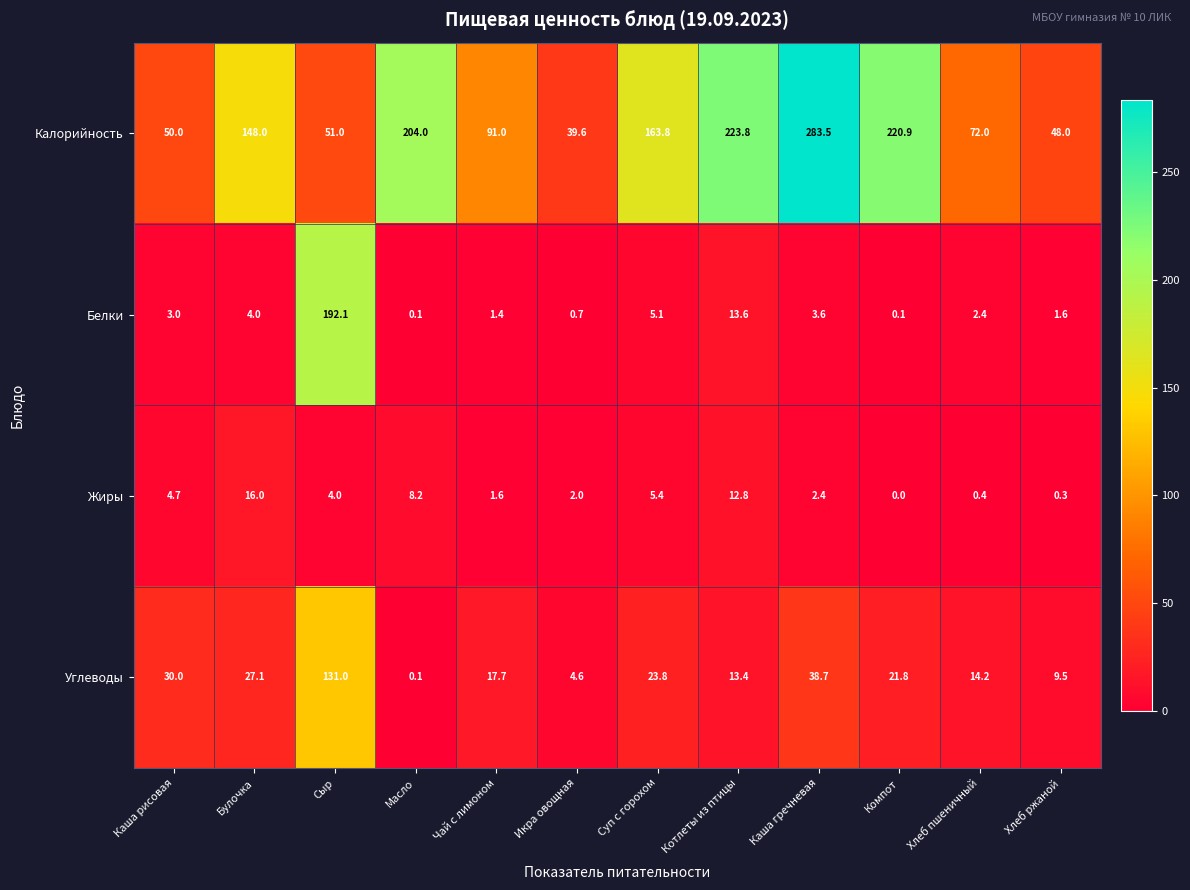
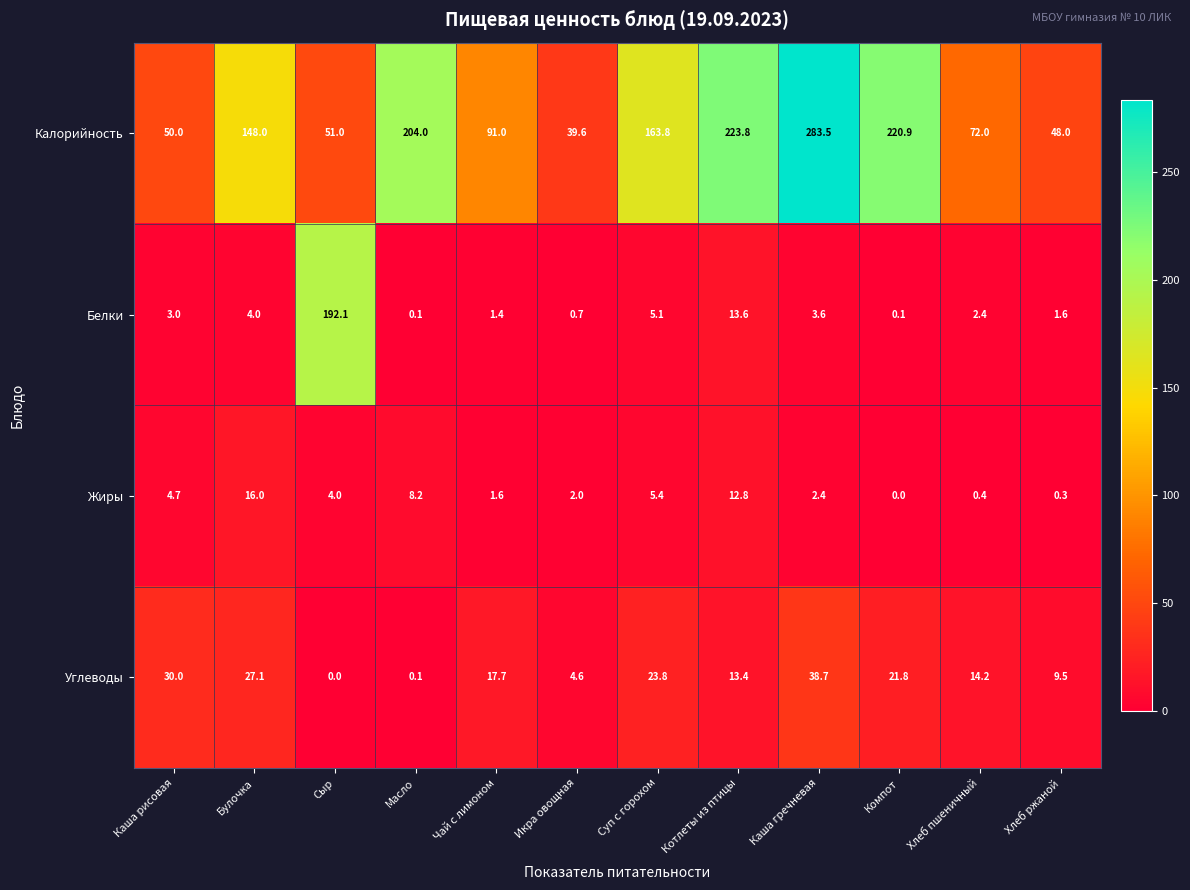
  {
    "Калорийность": {
      "Каша рисовая": 50.0,
      "Булочка": 148.0,
      "Сыр": 51.0,
      "Масло": 204.0,
      "Чай с лимоном": 91.0,
      "Икра овощная": 39.6,
      "Суп с горохом": 163.8,
      "Котлеты из птицы": 223.8,
      "Каша гречневая": 283.5,
      "Компот": 220.9,
      "Хлеб пшеничный": 72.0,
      "Хлеб ржаной": 48.0
    },
    "Белки": {
      "Каша рисовая": 3.0,
      "Булочка": 4.0,
      "Сыр": 192.1,
      "Масло": 0.1,
      "Чай с лимоном": 1.4,
      "Икра овощная": 0.7,
      "Суп с горохом": 5.1,
      "Котлеты из птицы": 13.6,
      "Каша гречневая": 3.6,
      "Компот": 0.1,
      "Хлеб пшеничный": 2.4,
      "Хлеб ржаной": 1.6
    },
    "Жиры": {
      "Каша рисовая": 4.7,
      "Булочка": 16.0,
      "Сыр": 4.0,
      "Масло": 8.2,
      "Чай с лимоном": 1.6,
      "Икра овощная": 2.0,
      "Суп с горохом": 5.4,
      "Котлеты из птицы": 12.8,
      "Каша гречневая": 2.4,
      "Компот": 0.0,
      "Хлеб пшеничный": 0.4,
      "Хлеб ржаной": 0.3
    },
    "Углеводы": {
      "Каша рисовая": 30.0,
      "Булочка": 27.1,
-     "Сыр": 131.0,
+     "Сыр": 0.0,
      "Масло": 0.1,
      "Чай с лимоном": 17.7,
      "Икра овощная": 4.6,
      "Суп с горохом": 23.8,
      "Котлеты из птицы": 13.4,
      "Каша гречневая": 38.7,
      "Компот": 21.8,
      "Хлеб пшеничный": 14.2,
      "Хлеб ржаной": 9.5
    }
  }
